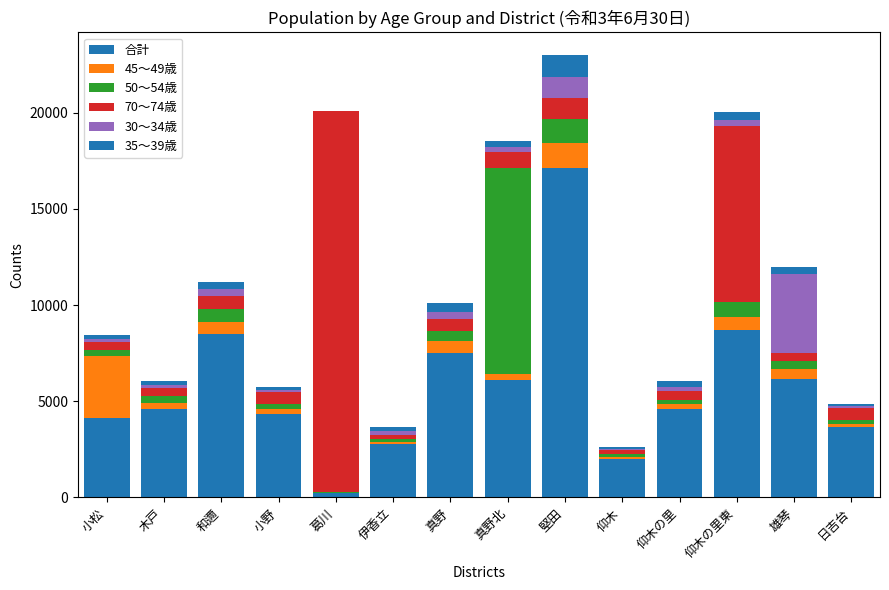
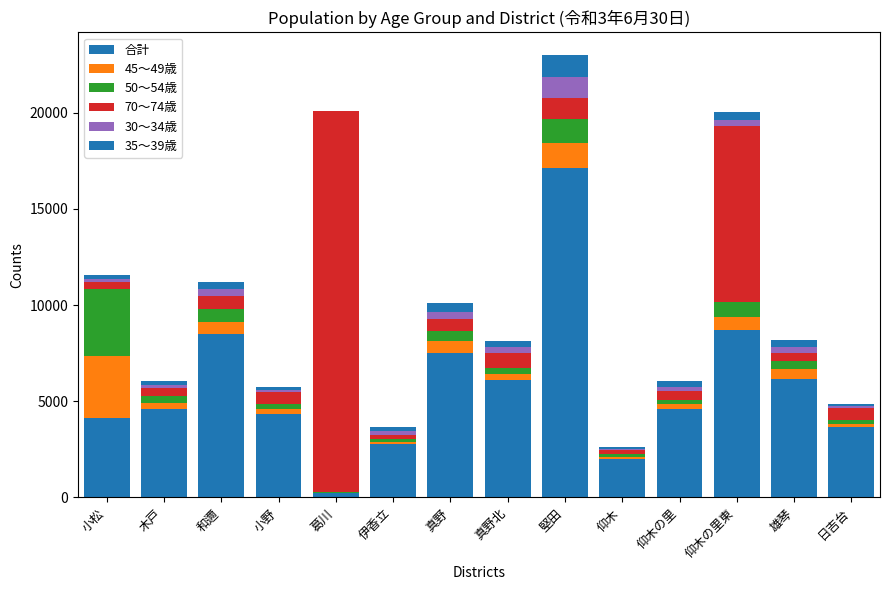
  {
    "45～49歳": {
      "小松": 3200,
      "木戸": 300,
      "和邇": 600,
      "小野": 300,
      "伊香立": 100,
      "真野": 700,
      "真野北": 300,
      "堅田": 1300,
      "仰木": 100,
      "仰木の里": 200,
      "仰木の里東": 700,
      "雄琴": 500,
      "日吉台": 200
    },
    "50～54歳": {
-     "小松": 300,
+     "小松": 3500,
      "木戸": 400,
      "和邇": 700,
      "小野": 200,
      "真野": 500,
-     "真野北": 10700,
+     "真野北": 300,
      "堅田": 1200,
      "仰木": 100,
      "仰木の里": 200,
      "仰木の里東": 800,
      "雄琴": 400,
      "日吉台": 200
    },
    "70～74歳": {
      "小松": 400,
      "木戸": 400,
      "和邇": 700,
      "小野": 600,
      "葛川": 19800,
      "伊香立": 200,
      "真野": 600,
      "真野北": 800,
      "堅田": 1100,
      "仰木": 200,
      "仰木の里": 400,
      "仰木の里東": 9100,
      "雄琴": 400,
      "日吉台": 600
    },
    "30～34歳": {
      "小松": 200,
      "木戸": 200,
      "和邇": 300,
      "伊香立": 200,
      "真野": 400,
      "真野北": 300,
      "堅田": 1100,
      "仰木の里": 200,
      "仰木の里東": 300,
-     "雄琴": 4100
+     "雄琴": 300
    }
  }
